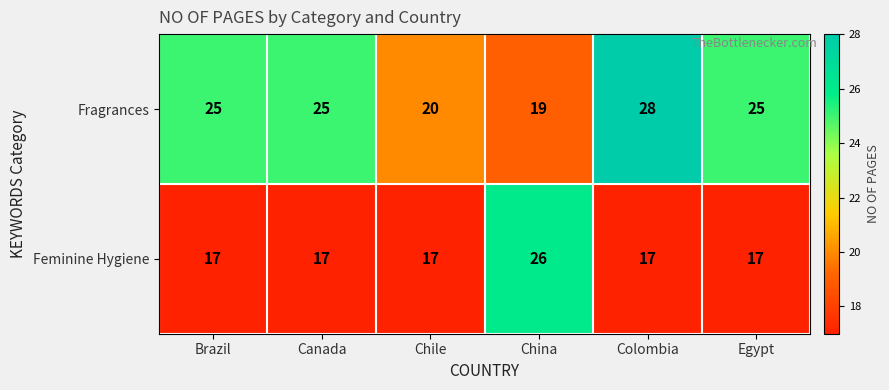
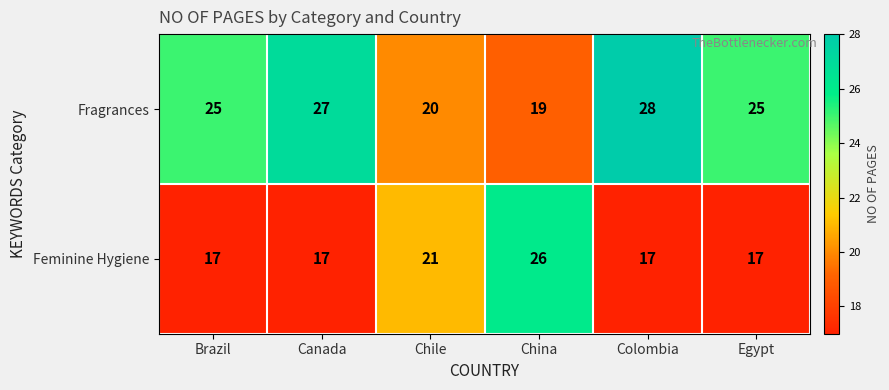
  {
    "Fragrances": {
      "Brazil": 25,
-     "Canada": 25,
+     "Canada": 27,
      "Chile": 20,
      "China": 19,
      "Colombia": 28
    },
    "Feminine Hygiene": {
      "Brazil": 17,
      "Canada": 17,
-     "Chile": 17,
+     "Chile": 21,
      "China": 26,
      "Colombia": 17,
      "Egypt": 17
    }
  }
